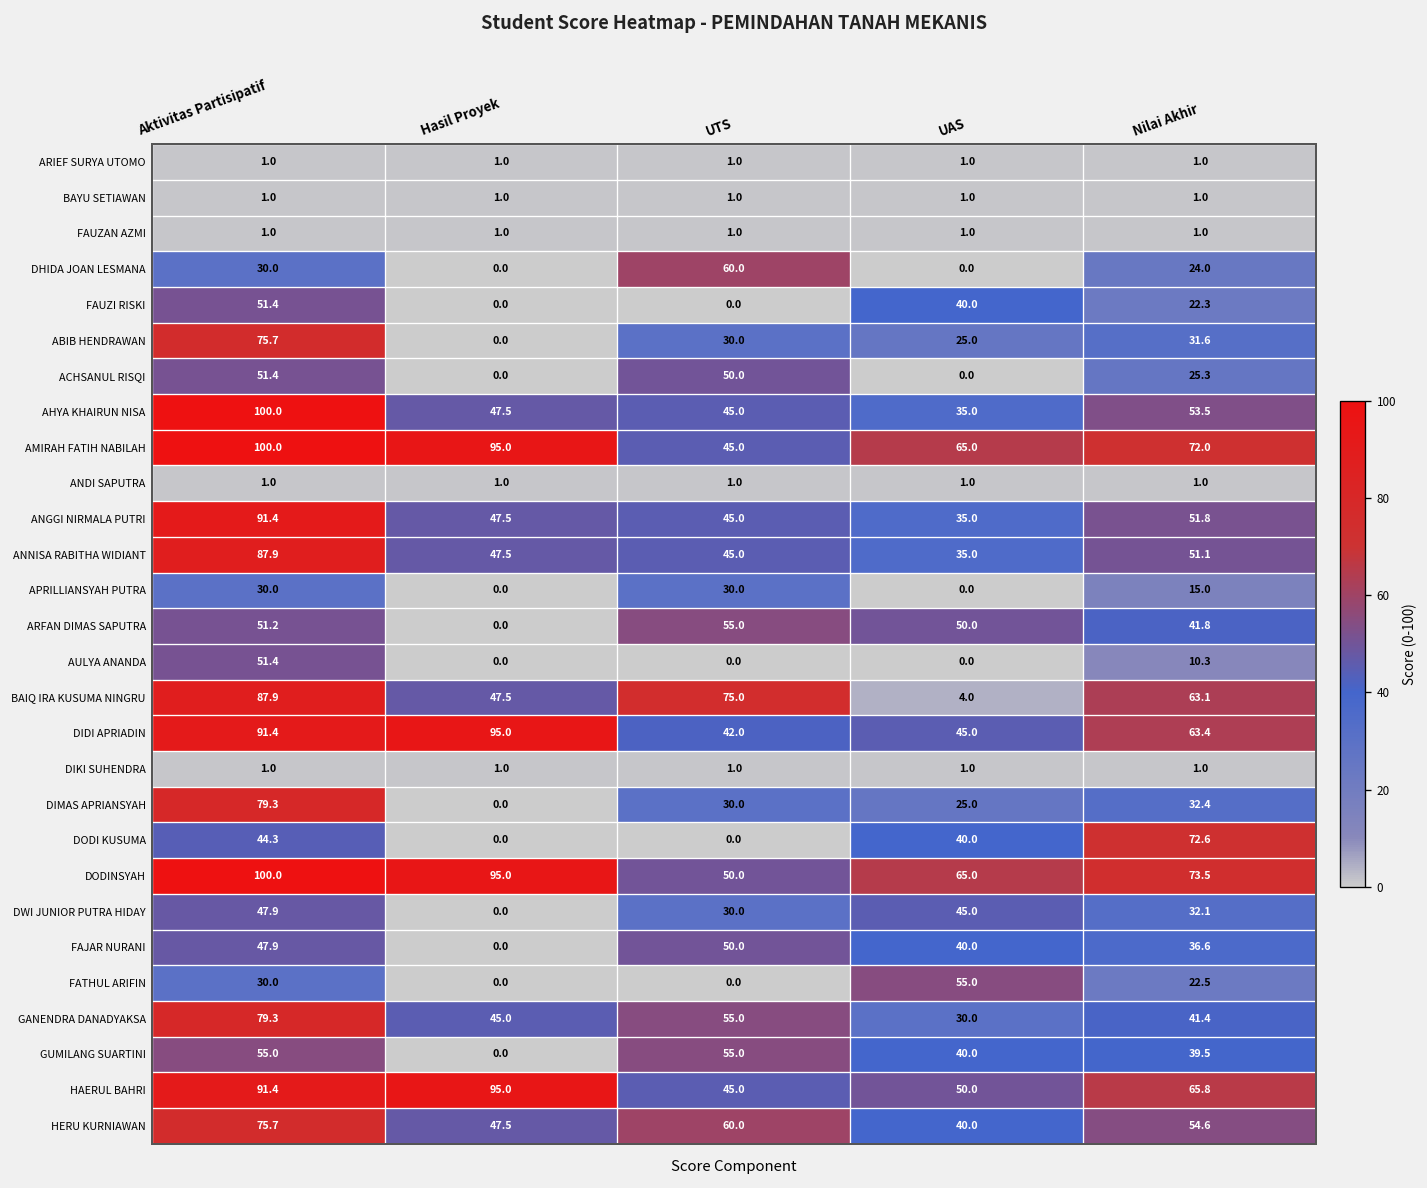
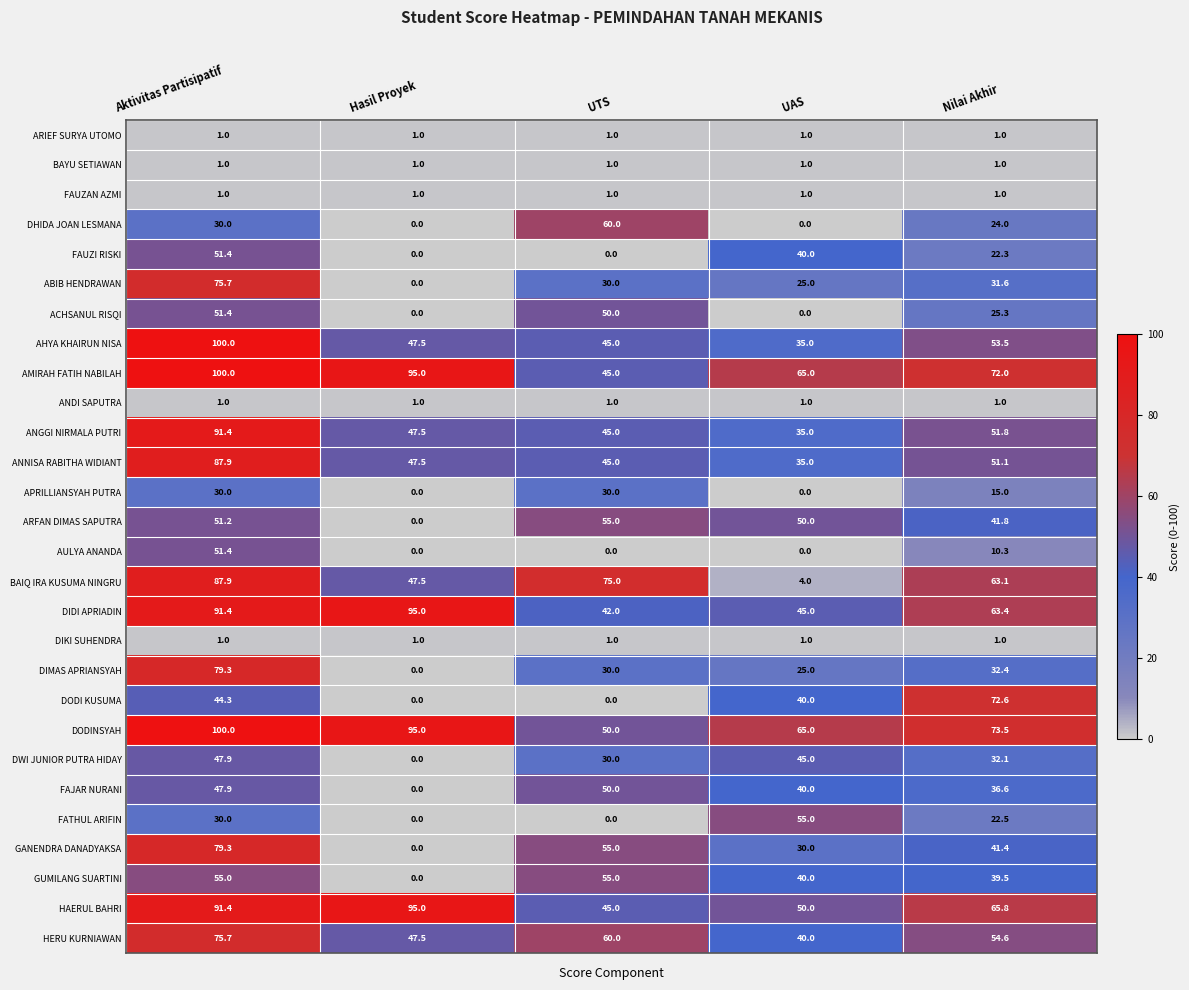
  {
    "ARIEF SURYA UTOMO": {
      "Aktivitas Partisipatif": 1.0,
      "Hasil Proyek": 1.0,
      "UTS": 1.0,
      "UAS": 1.0,
      "Nilai Akhir": 1.0
    },
    "BAYU SETIAWAN": {
      "Aktivitas Partisipatif": 1.0,
      "Hasil Proyek": 1.0,
      "UTS": 1.0,
      "UAS": 1.0,
      "Nilai Akhir": 1.0
    },
    "FAUZAN AZMI": {
      "Aktivitas Partisipatif": 1.0,
      "Hasil Proyek": 1.0,
      "UTS": 1.0,
      "UAS": 1.0,
      "Nilai Akhir": 1.0
    },
    "DHIDA JOAN LESMANA": {
      "Aktivitas Partisipatif": 30.0,
      "Hasil Proyek": 0.0,
      "UTS": 60.0,
      "UAS": 0.0,
      "Nilai Akhir": 24.0
    },
    "FAUZI RISKI": {
      "Aktivitas Partisipatif": 51.4,
      "Hasil Proyek": 0.0,
      "UTS": 0.0,
      "UAS": 40.0,
      "Nilai Akhir": 22.3
    },
    "ABIB HENDRAWAN": {
      "Aktivitas Partisipatif": 75.7,
      "Hasil Proyek": 0.0,
      "UTS": 30.0,
      "UAS": 25.0,
      "Nilai Akhir": 31.6
    },
    "ACHSANUL RISQI": {
      "Aktivitas Partisipatif": 51.4,
      "Hasil Proyek": 0.0,
      "UTS": 50.0,
      "UAS": 0.0,
      "Nilai Akhir": 25.3
    },
    "AHYA KHAIRUN NISA": {
      "Aktivitas Partisipatif": 100.0,
      "Hasil Proyek": 47.5,
      "UTS": 45.0,
      "UAS": 35.0,
      "Nilai Akhir": 53.5
    },
    "AMIRAH FATIH NABILAH": {
      "Aktivitas Partisipatif": 100.0,
      "Hasil Proyek": 95.0,
      "UTS": 45.0,
      "UAS": 65.0,
      "Nilai Akhir": 72.0
    },
    "ANDI SAPUTRA": {
      "Aktivitas Partisipatif": 1.0,
      "Hasil Proyek": 1.0,
      "UTS": 1.0,
      "UAS": 1.0,
      "Nilai Akhir": 1.0
    },
    "ANGGI NIRMALA PUTRI": {
      "Aktivitas Partisipatif": 91.4,
      "Hasil Proyek": 47.5,
      "UTS": 45.0,
      "UAS": 35.0,
      "Nilai Akhir": 51.8
    },
    "ANNISA RABITHA WIDIANT": {
      "Aktivitas Partisipatif": 87.9,
      "Hasil Proyek": 47.5,
      "UTS": 45.0,
      "UAS": 35.0,
      "Nilai Akhir": 51.1
    },
    "APRILLIANSYAH PUTRA": {
      "Aktivitas Partisipatif": 30.0,
      "Hasil Proyek": 0.0,
      "UTS": 30.0,
      "UAS": 0.0,
      "Nilai Akhir": 15.0
    },
    "ARFAN DIMAS SAPUTRA": {
      "Aktivitas Partisipatif": 51.2,
      "Hasil Proyek": 0.0,
      "UTS": 55.0,
      "UAS": 50.0,
      "Nilai Akhir": 41.8
    },
    "AULYA ANANDA": {
      "Aktivitas Partisipatif": 51.4,
      "Hasil Proyek": 0.0,
      "UTS": 0.0,
      "UAS": 0.0,
      "Nilai Akhir": 10.3
    },
    "BAIQ IRA KUSUMA NINGRU": {
      "Aktivitas Partisipatif": 87.9,
      "Hasil Proyek": 47.5,
      "UTS": 75.0,
      "UAS": 4.0,
      "Nilai Akhir": 63.1
    },
    "DIDI APRIADIN": {
      "Aktivitas Partisipatif": 91.4,
      "Hasil Proyek": 95.0,
      "UTS": 42.0,
      "UAS": 45.0,
      "Nilai Akhir": 63.4
    },
    "DIKI SUHENDRA": {
      "Aktivitas Partisipatif": 1.0,
      "Hasil Proyek": 1.0,
      "UTS": 1.0,
      "UAS": 1.0,
      "Nilai Akhir": 1.0
    },
    "DIMAS APRIANSYAH": {
      "Aktivitas Partisipatif": 79.3,
      "Hasil Proyek": 0.0,
      "UTS": 30.0,
      "UAS": 25.0,
      "Nilai Akhir": 32.4
    },
    "DODI KUSUMA": {
      "Aktivitas Partisipatif": 44.3,
      "Hasil Proyek": 0.0,
      "UTS": 0.0,
      "UAS": 40.0,
      "Nilai Akhir": 72.6
    },
    "DODINSYAH": {
      "Aktivitas Partisipatif": 100.0,
      "Hasil Proyek": 95.0,
      "UTS": 50.0,
      "UAS": 65.0,
      "Nilai Akhir": 73.5
    },
    "DWI JUNIOR PUTRA HIDAY": {
      "Aktivitas Partisipatif": 47.9,
      "Hasil Proyek": 0.0,
      "UTS": 30.0,
      "UAS": 45.0,
      "Nilai Akhir": 32.1
    },
    "FAJAR NURANI": {
      "Aktivitas Partisipatif": 47.9,
      "Hasil Proyek": 0.0,
      "UTS": 50.0,
      "UAS": 40.0,
      "Nilai Akhir": 36.6
    },
    "FATHUL ARIFIN": {
      "Aktivitas Partisipatif": 30.0,
      "Hasil Proyek": 0.0,
      "UTS": 0.0,
      "UAS": 55.0,
      "Nilai Akhir": 22.5
    },
    "GANENDRA DANADYAKSA": {
      "Aktivitas Partisipatif": 79.3,
-     "Hasil Proyek": 45.0,
+     "Hasil Proyek": 0.0,
      "UTS": 55.0,
      "UAS": 30.0,
      "Nilai Akhir": 41.4
    },
    "GUMILANG SUARTINI": {
      "Aktivitas Partisipatif": 55.0,
      "Hasil Proyek": 0.0,
      "UTS": 55.0,
      "UAS": 40.0,
      "Nilai Akhir": 39.5
    },
    "HAERUL BAHRI": {
      "Aktivitas Partisipatif": 91.4,
      "Hasil Proyek": 95.0,
      "UTS": 45.0,
      "UAS": 50.0,
      "Nilai Akhir": 65.8
    },
    "HERU KURNIAWAN": {
      "Aktivitas Partisipatif": 75.7,
      "Hasil Proyek": 47.5,
      "UTS": 60.0,
      "UAS": 40.0,
      "Nilai Akhir": 54.6
    }
  }
